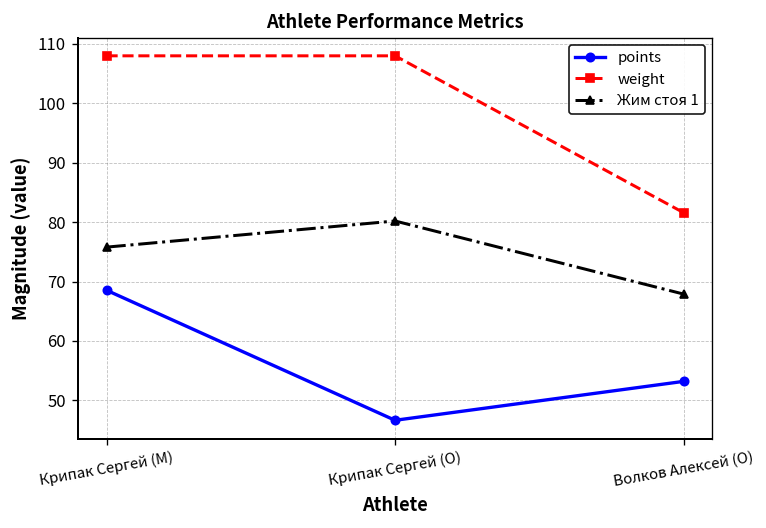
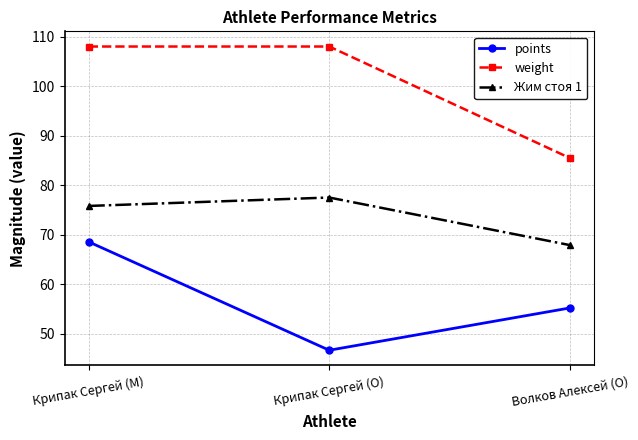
  {
    "points": {
      "Крипак Сергей (M)": 69,
      "Крипак Сергей (O)": 47,
-     "Волков Алексей (O)": 53
+     "Волков Алексей (O)": 55
    },
    "weight": {
      "Крипак Сергей (M)": 108,
      "Крипак Сергей (O)": 108,
-     "Волков Алексей (O)": 82
+     "Волков Алексей (O)": 86
    },
    "Жим стоя 1": {
      "Крипак Сергей (M)": 76,
-     "Крипак Сергей (O)": 80,
+     "Крипак Сергей (O)": 78,
      "Волков Алексей (O)": 68
    }
  }
